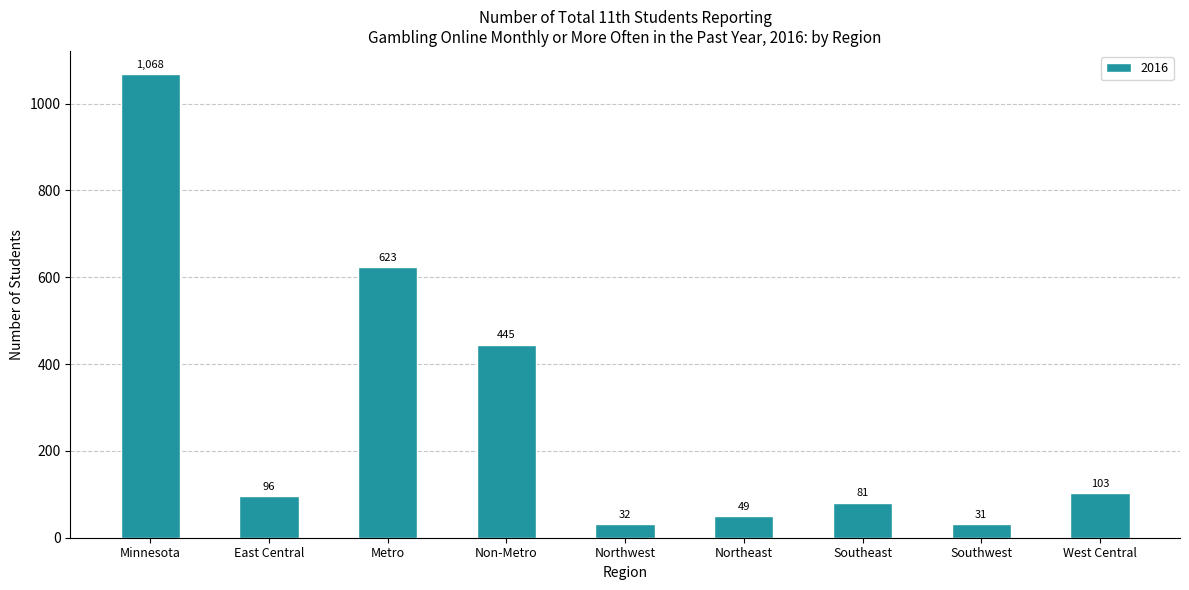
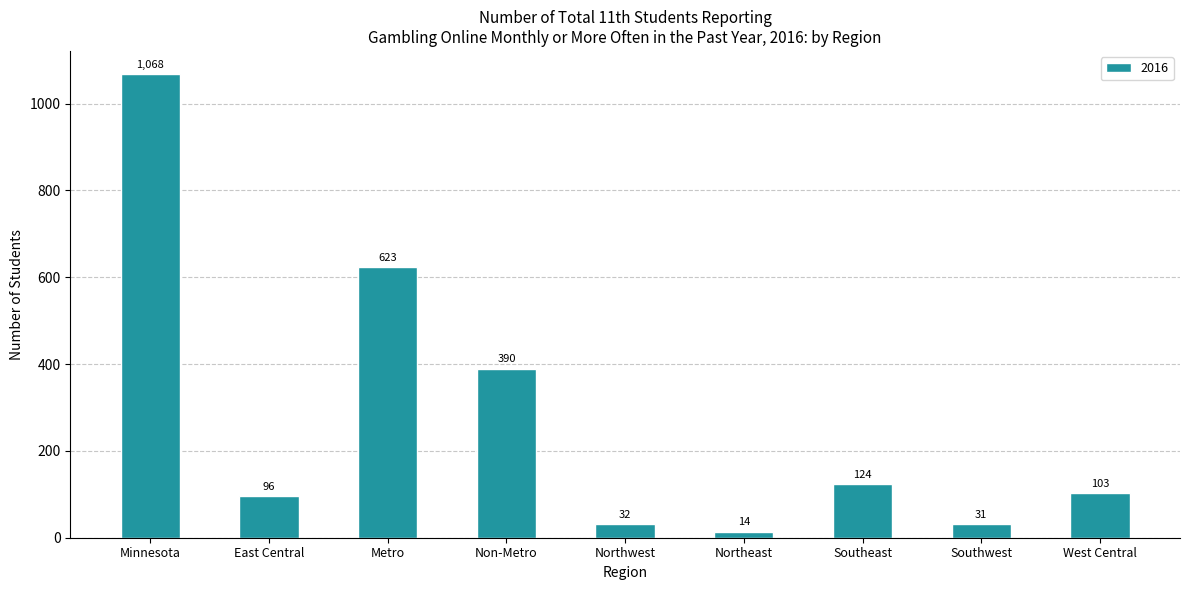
  {
    "Minnesota": "1,068",
    "East Central": "96",
    "Metro": "623",
-   "Non-Metro": "445",
+   "Non-Metro": "390",
    "Northwest": "32",
-   "Northeast": "49",
-   "Southeast": "81",
+   "Northeast": "14",
+   "Southeast": "124",
    "Southwest": "31",
    "West Central": "103"
  }
